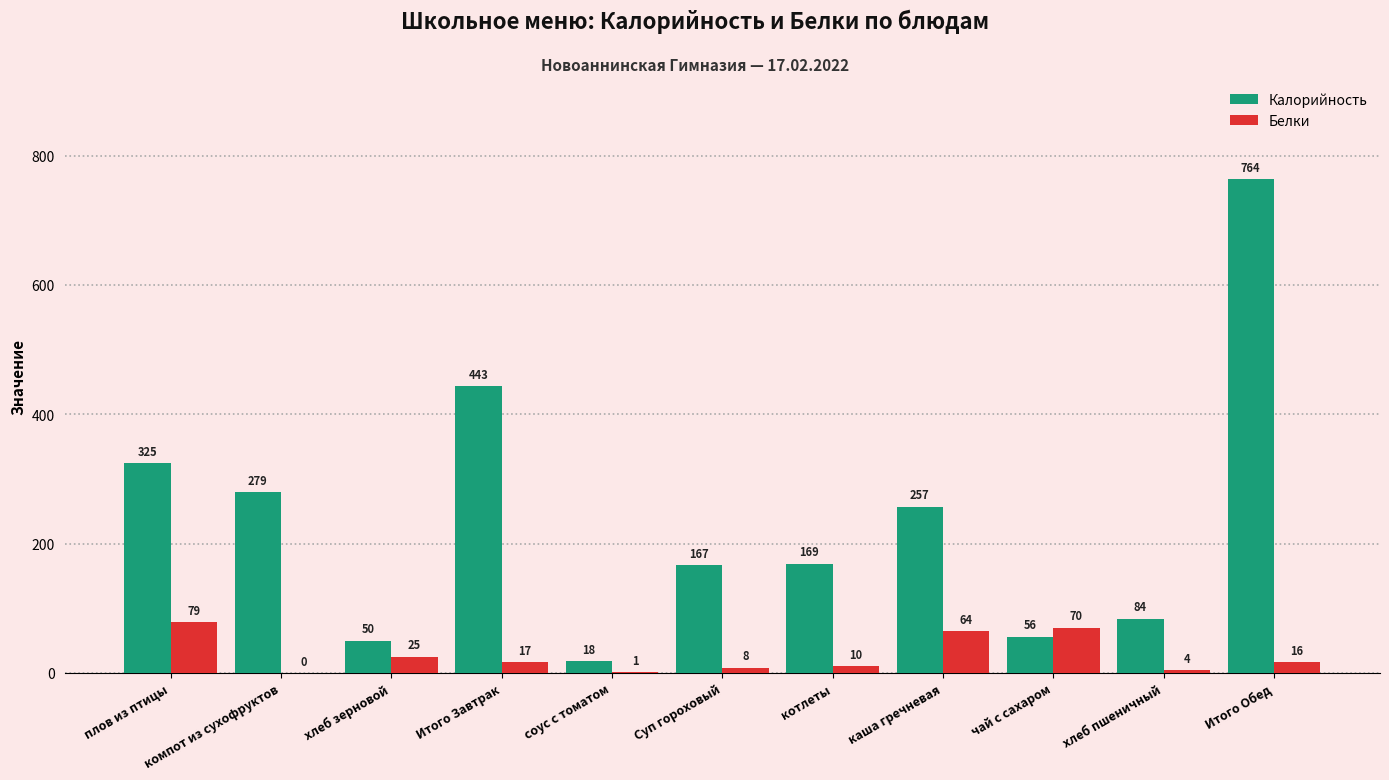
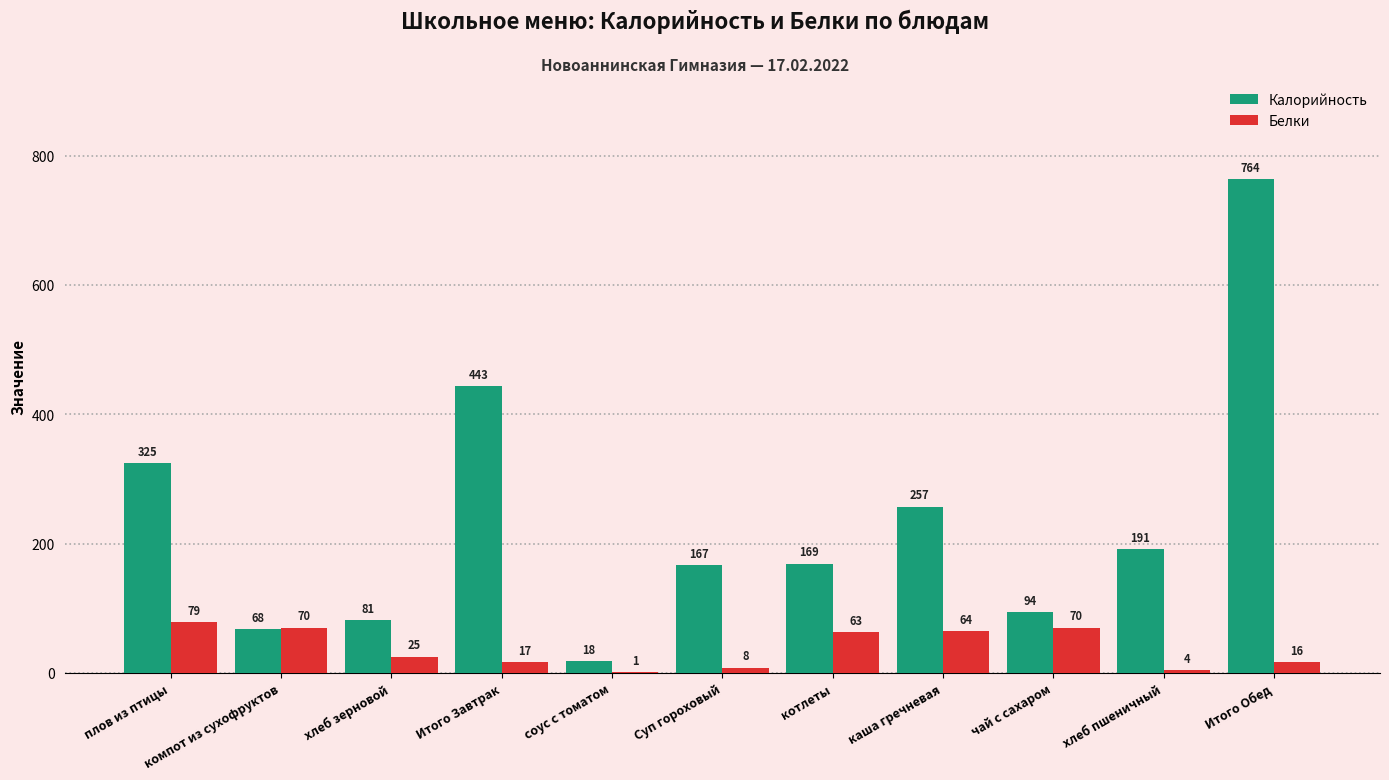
  {
    "Калорийность": {
      "плов из птицы": 325,
-     "компот из сухофруктов": 279,
-     "хлеб зерновой": 50,
+     "компот из сухофруктов": 68,
+     "хлеб зерновой": 81,
      "Итого Завтрак": 443,
      "соус с томатом": 18,
      "Суп гороховый": 167,
      "котлеты": 169,
      "каша гречневая": 257,
-     "чай с сахаром": 56,
-     "хлеб пшеничный": 84,
+     "чай с сахаром": 94,
+     "хлеб пшеничный": 191,
      "Итого Обед": 764
    },
    "Белки": {
      "плов из птицы": 79,
-     "компот из сухофруктов": 0,
+     "компот из сухофруктов": 70,
      "хлеб зерновой": 25,
      "Итого Завтрак": 17,
      "соус с томатом": 1,
      "Суп гороховый": 8,
-     "котлеты": 10,
+     "котлеты": 63,
      "каша гречневая": 64,
      "чай с сахаром": 70,
      "хлеб пшеничный": 4,
      "Итого Обед": 16
    }
  }
